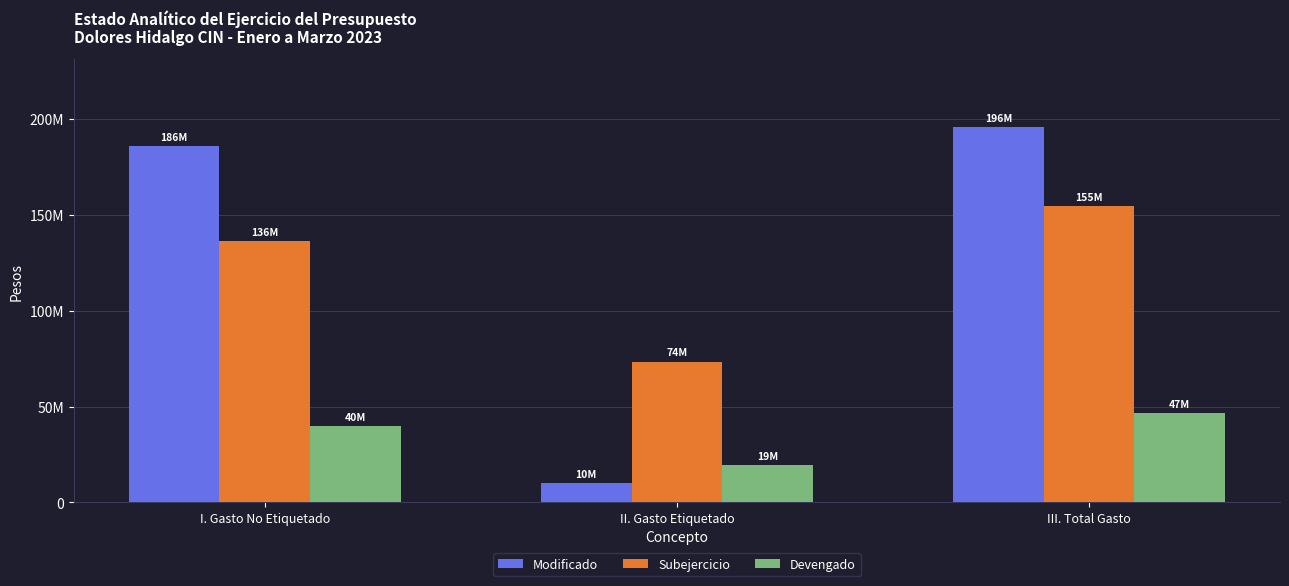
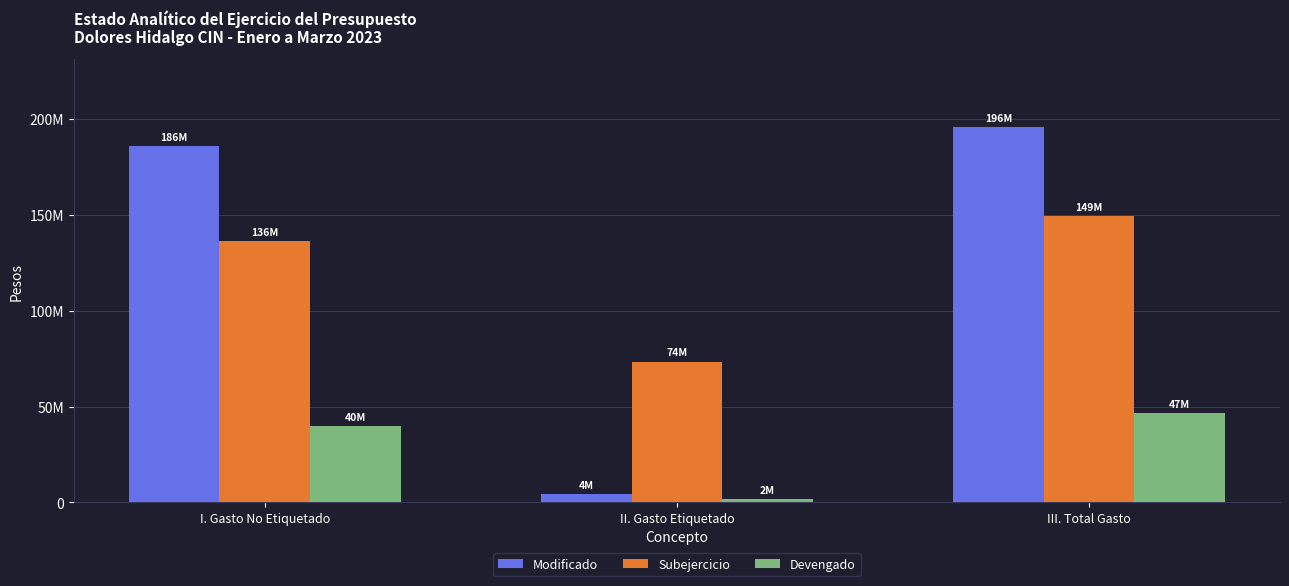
  {
    "Modificado": {
      "I. Gasto No Etiquetado": "186M",
-     "II. Gasto Etiquetado": "10M",
+     "II. Gasto Etiquetado": "4M",
      "III. Total Gasto": "196M"
    },
    "Subejercicio": {
      "I. Gasto No Etiquetado": "136M",
      "II. Gasto Etiquetado": "74M",
-     "III. Total Gasto": "155M"
+     "III. Total Gasto": "149M"
    },
    "Devengado": {
      "I. Gasto No Etiquetado": "40M",
-     "II. Gasto Etiquetado": "19M",
+     "II. Gasto Etiquetado": "2M",
      "III. Total Gasto": "47M"
    }
  }
